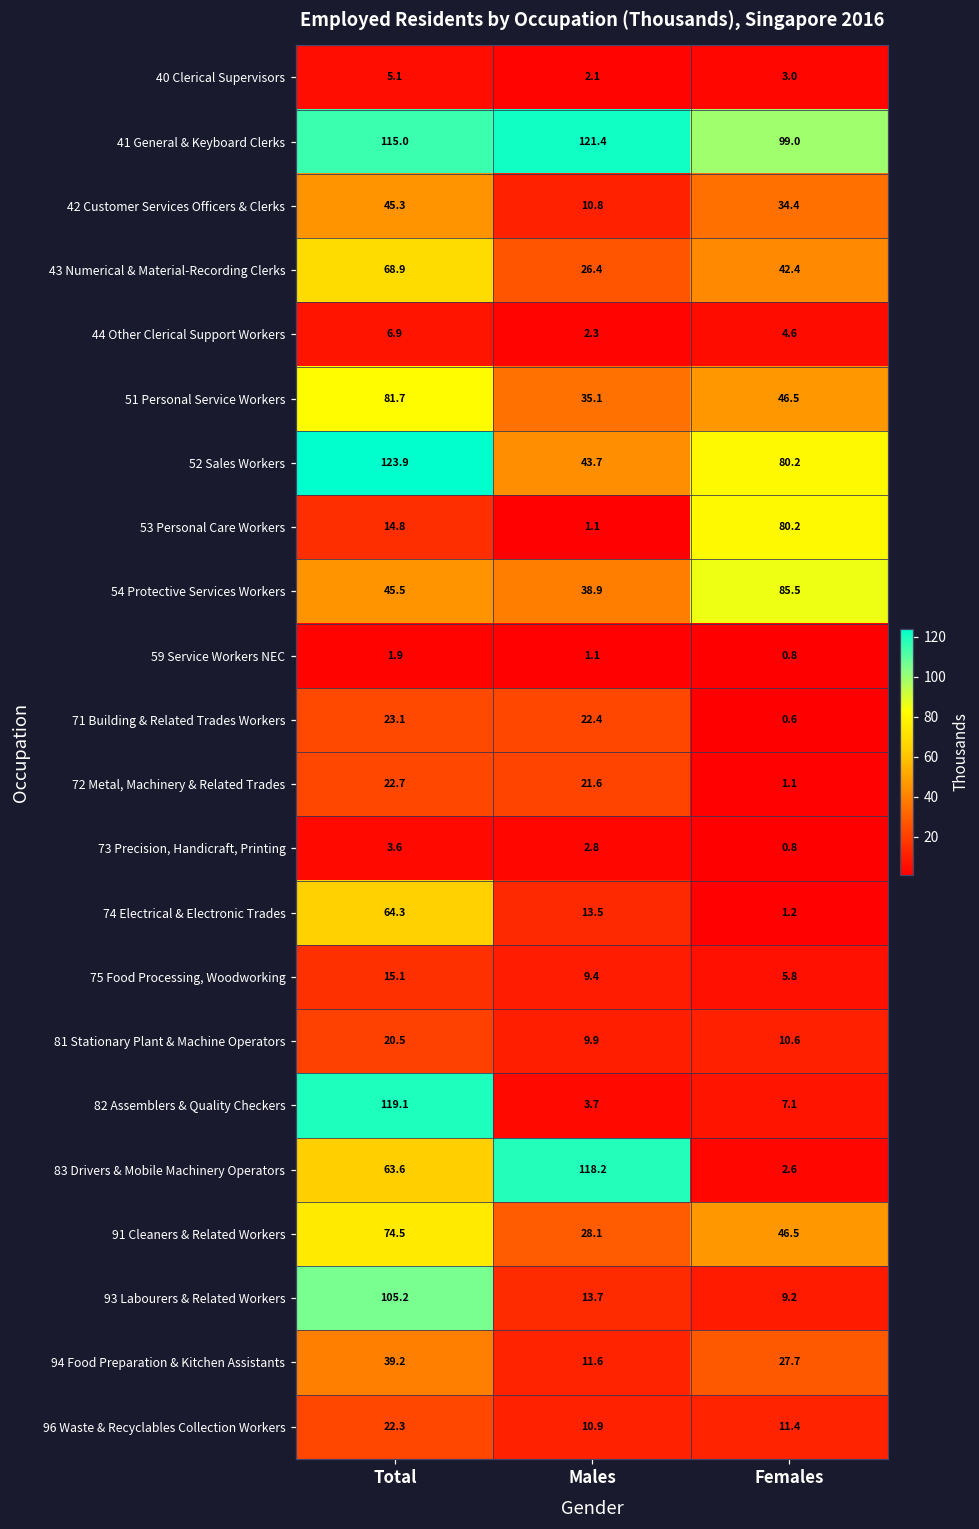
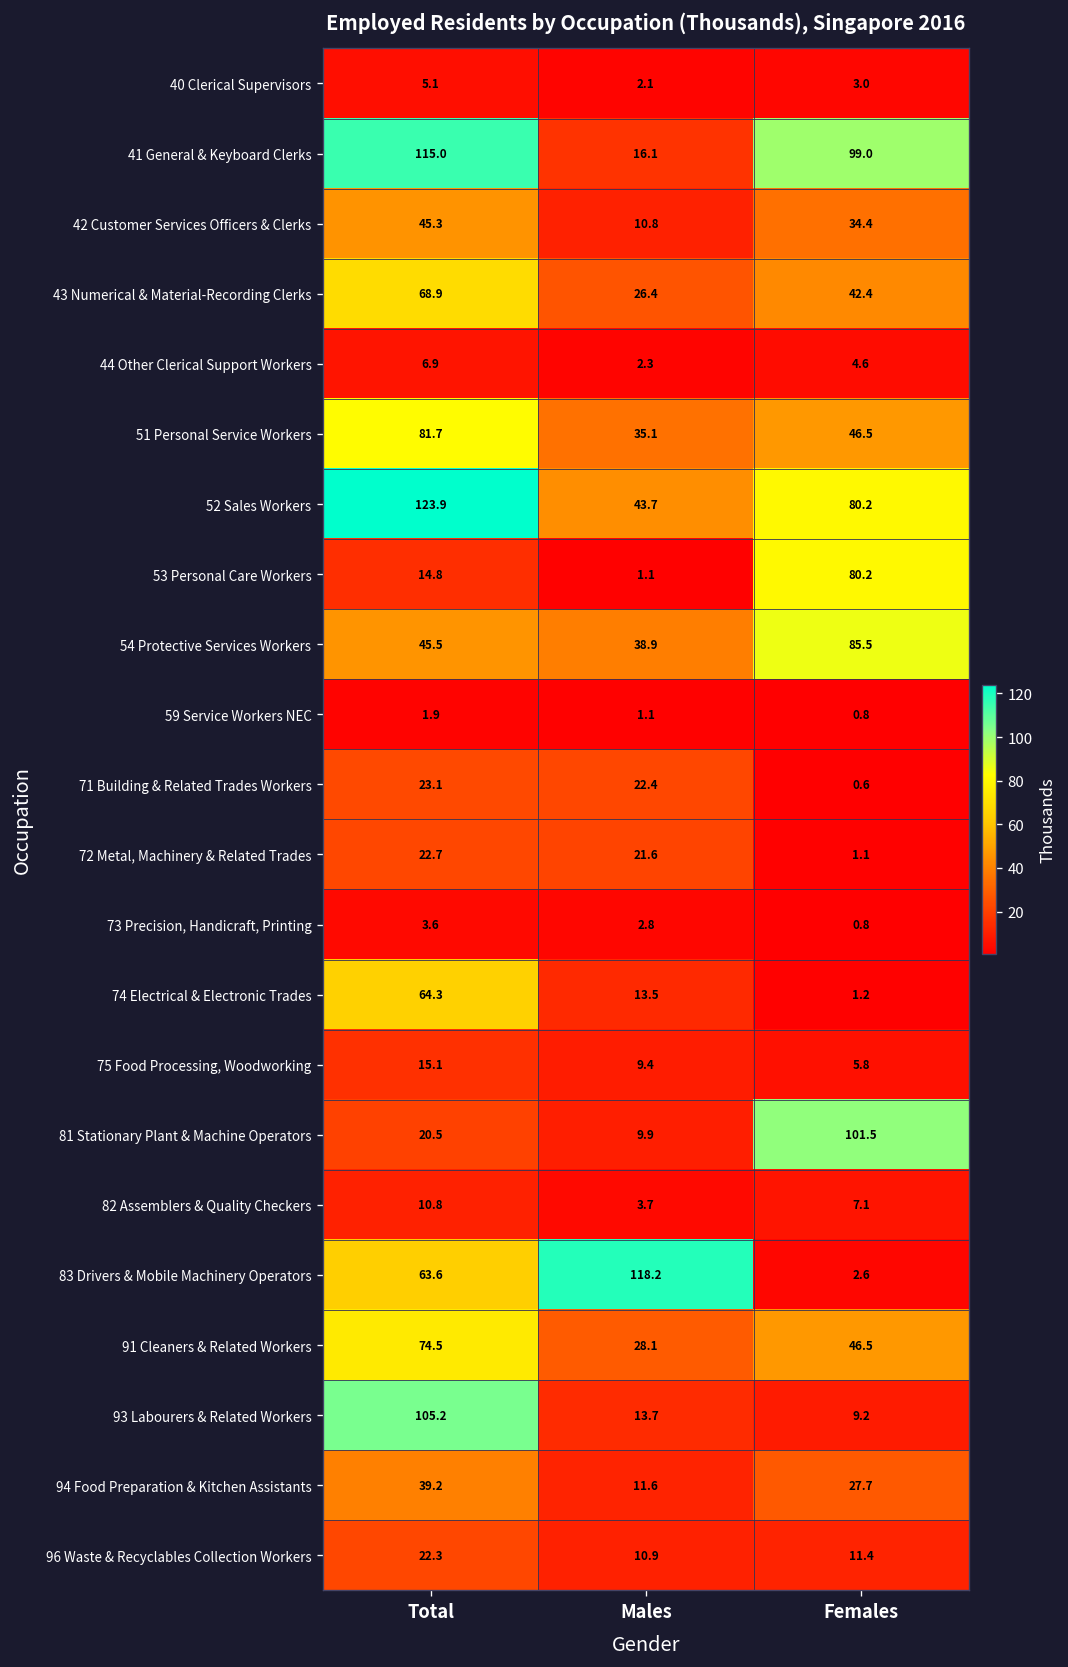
  {
    "40 Clerical Supervisors": {
      "Total": 5.1,
      "Males": 2.1,
      "Females": 3.0
    },
    "41 General & Keyboard Clerks": {
      "Total": 115.0,
-     "Males": 121.4,
+     "Males": 16.1,
      "Females": 99.0
    },
    "42 Customer Services Officers & Clerks": {
      "Total": 45.3,
      "Males": 10.8,
      "Females": 34.4
    },
    "43 Numerical & Material-Recording Clerks": {
      "Total": 68.9,
      "Males": 26.4,
      "Females": 42.4
    },
    "44 Other Clerical Support Workers": {
      "Total": 6.9,
      "Males": 2.3,
      "Females": 4.6
    },
    "51 Personal Service Workers": {
      "Total": 81.7,
      "Males": 35.1,
      "Females": 46.5
    },
    "52 Sales Workers": {
      "Total": 123.9,
      "Males": 43.7,
      "Females": 80.2
    },
    "53 Personal Care Workers": {
      "Total": 14.8,
      "Males": 1.1,
      "Females": 80.2
    },
    "54 Protective Services Workers": {
      "Total": 45.5,
      "Males": 38.9,
      "Females": 85.5
    },
    "59 Service Workers NEC": {
      "Total": 1.9,
      "Males": 1.1,
      "Females": 0.8
    },
    "71 Building & Related Trades Workers": {
      "Total": 23.1,
      "Males": 22.4,
      "Females": 0.6
    },
    "72 Metal, Machinery & Related Trades": {
      "Total": 22.7,
      "Males": 21.6,
      "Females": 1.1
    },
    "73 Precision, Handicraft, Printing": {
      "Total": 3.6,
      "Males": 2.8,
      "Females": 0.8
    },
    "74 Electrical & Electronic Trades": {
      "Total": 64.3,
      "Males": 13.5,
      "Females": 1.2
    },
    "75 Food Processing, Woodworking": {
      "Total": 15.1,
      "Males": 9.4,
      "Females": 5.8
    },
    "81 Stationary Plant & Machine Operators": {
      "Total": 20.5,
      "Males": 9.9,
-     "Females": 10.6
+     "Females": 101.5
    },
    "82 Assemblers & Quality Checkers": {
-     "Total": 119.1,
+     "Total": 10.8,
      "Males": 3.7,
      "Females": 7.1
    },
    "83 Drivers & Mobile Machinery Operators": {
      "Total": 63.6,
      "Males": 118.2,
      "Females": 2.6
    },
    "91 Cleaners & Related Workers": {
      "Total": 74.5,
      "Males": 28.1,
      "Females": 46.5
    },
    "93 Labourers & Related Workers": {
      "Total": 105.2,
      "Males": 13.7,
      "Females": 9.2
    },
    "94 Food Preparation & Kitchen Assistants": {
      "Total": 39.2,
      "Males": 11.6,
      "Females": 27.7
    },
    "96 Waste & Recyclables Collection Workers": {
      "Total": 22.3,
      "Males": 10.9,
      "Females": 11.4
    }
  }
